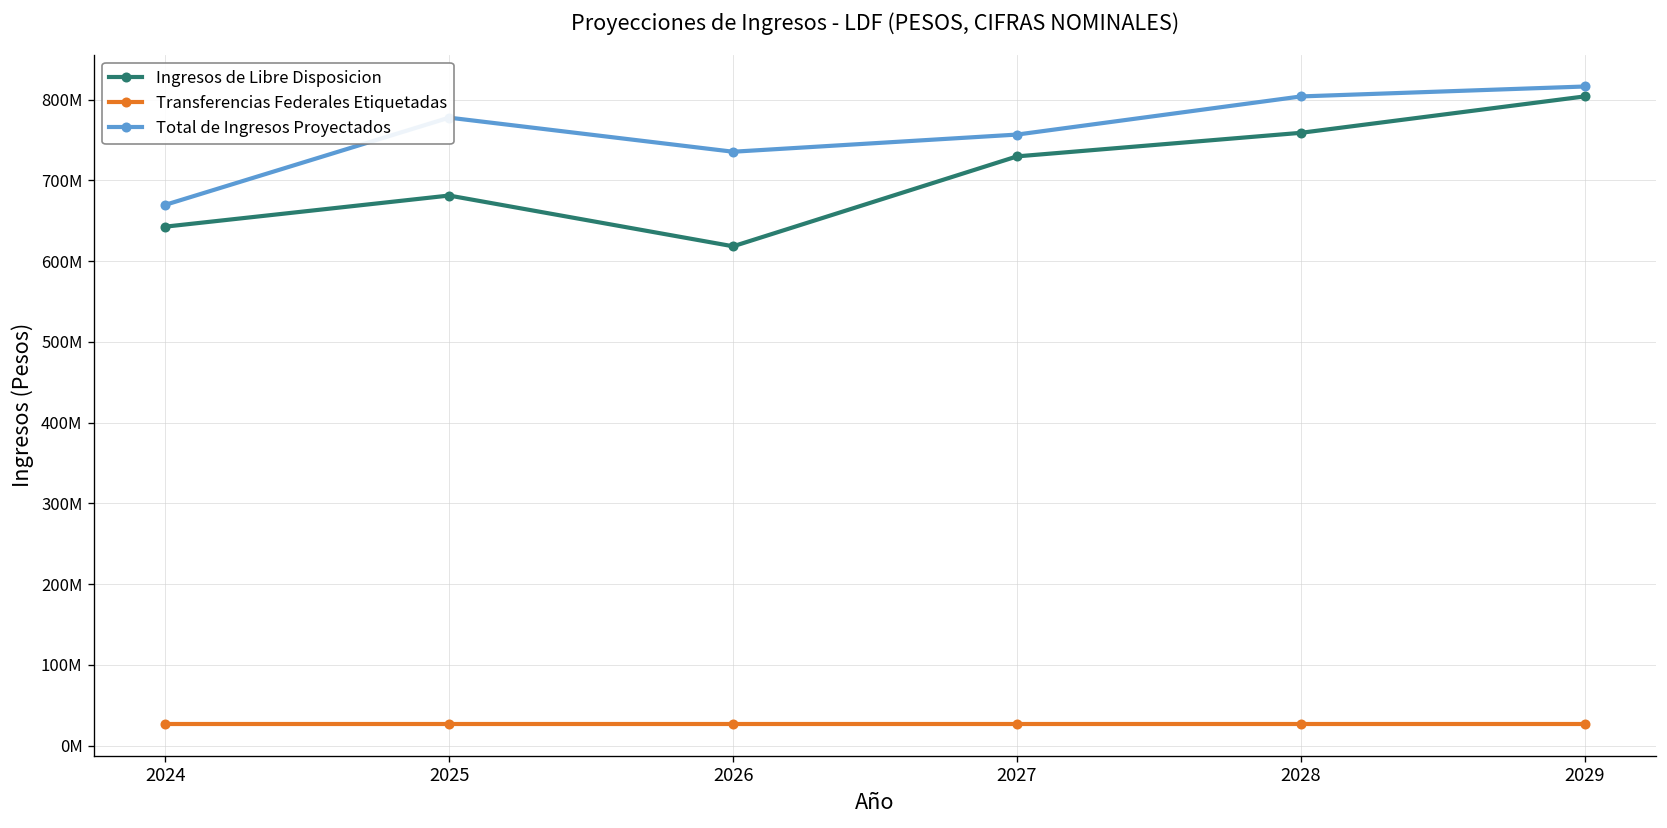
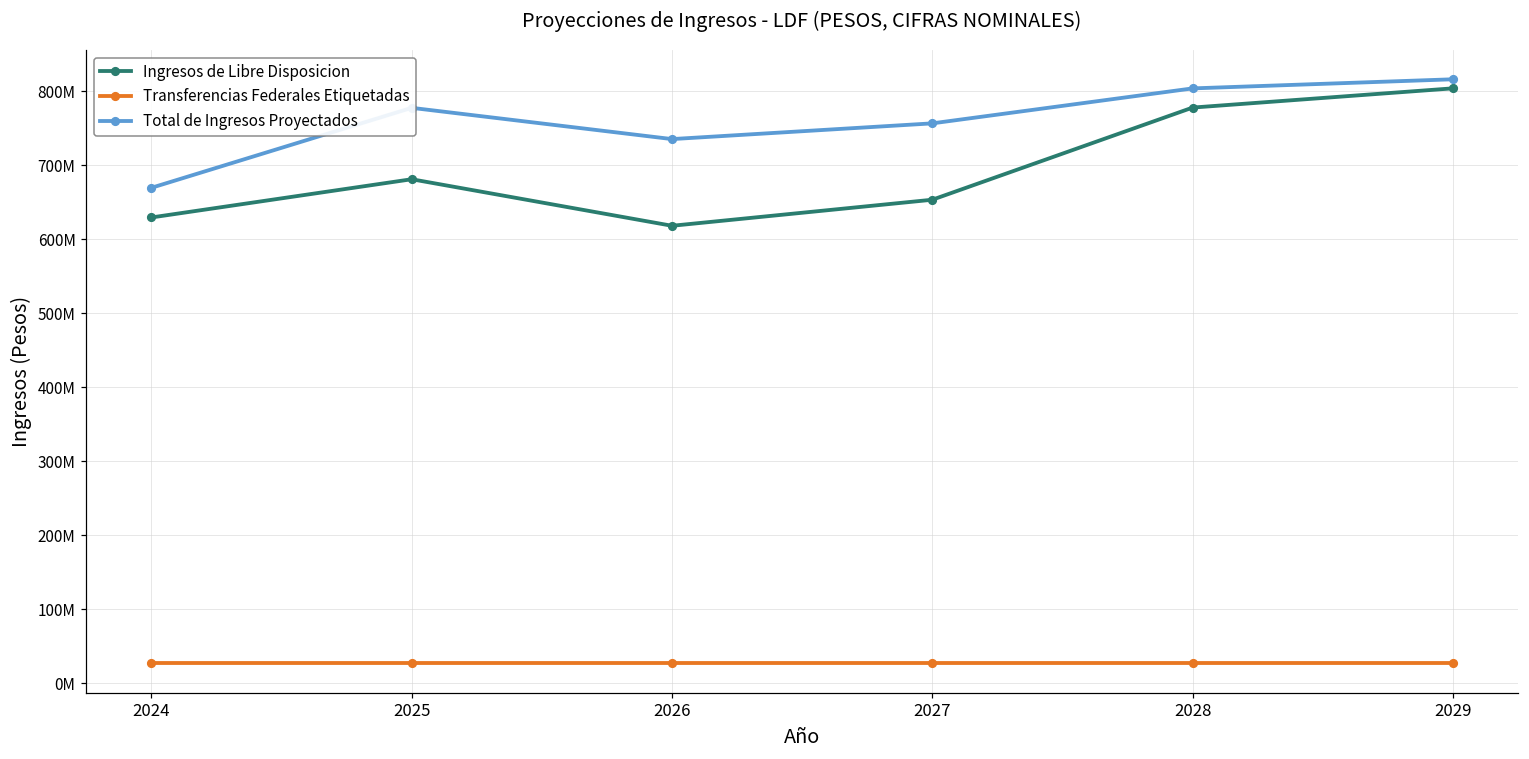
  {
    "Ingresos de Libre Disposicion": {
-     "2024": 640000000,
+     "2024": 630000000,
      "2025": 680000000,
      "2026": 620000000,
-     "2027": 730000000,
-     "2028": 760000000,
+     "2027": 650000000,
+     "2028": 780000000,
      "2029": 800000000
    },
    "Transferencias Federales Etiquetadas": {
      "2024": 30000000,
      "2025": 30000000,
      "2026": 30000000,
      "2027": 30000000,
      "2028": 30000000,
      "2029": 30000000
    },
    "Total de Ingresos Proyectados": {
      "2024": 670000000,
      "2026": 740000000,
      "2027": 760000000,
      "2028": 800000000,
      "2029": 820000000
    }
  }
